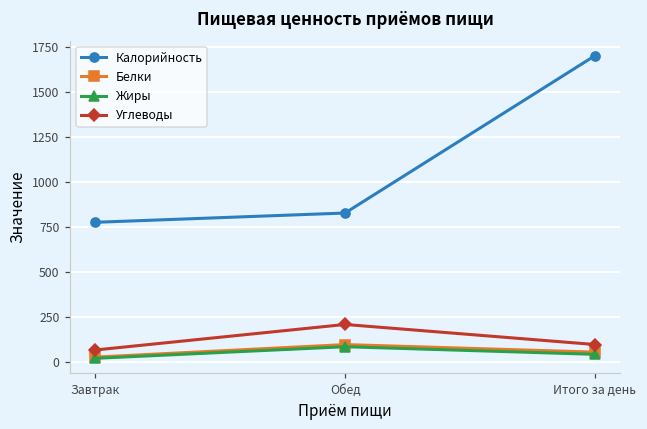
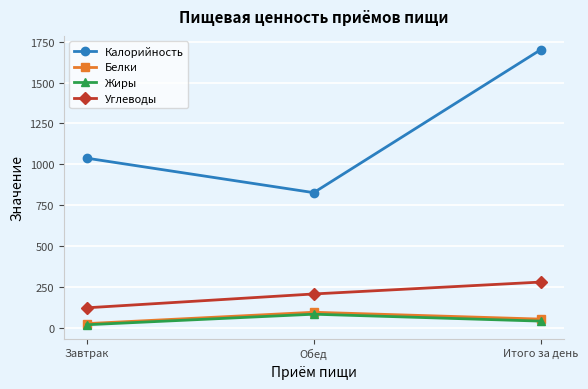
  {
    "Калорийность": {
-     "Завтрак": 780,
+     "Завтрак": 1040,
      "Обед": 830,
      "Итого за день": 1700
    },
    "Углеводы": {
-     "Завтрак": 60,
+     "Завтрак": 120,
      "Обед": 210,
-     "Итого за день": 100
+     "Итого за день": 280
    }
  }
